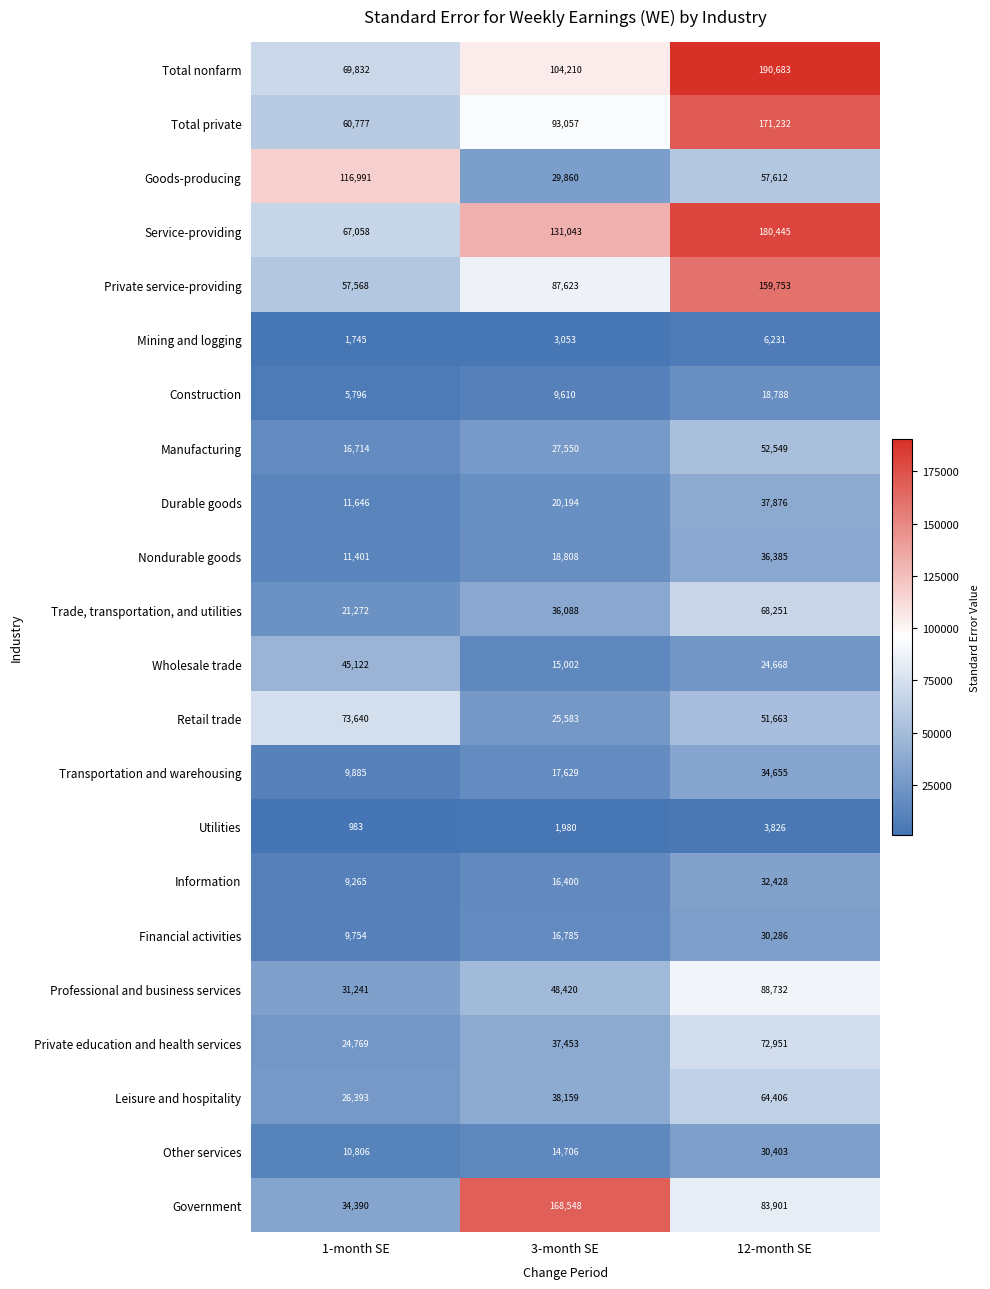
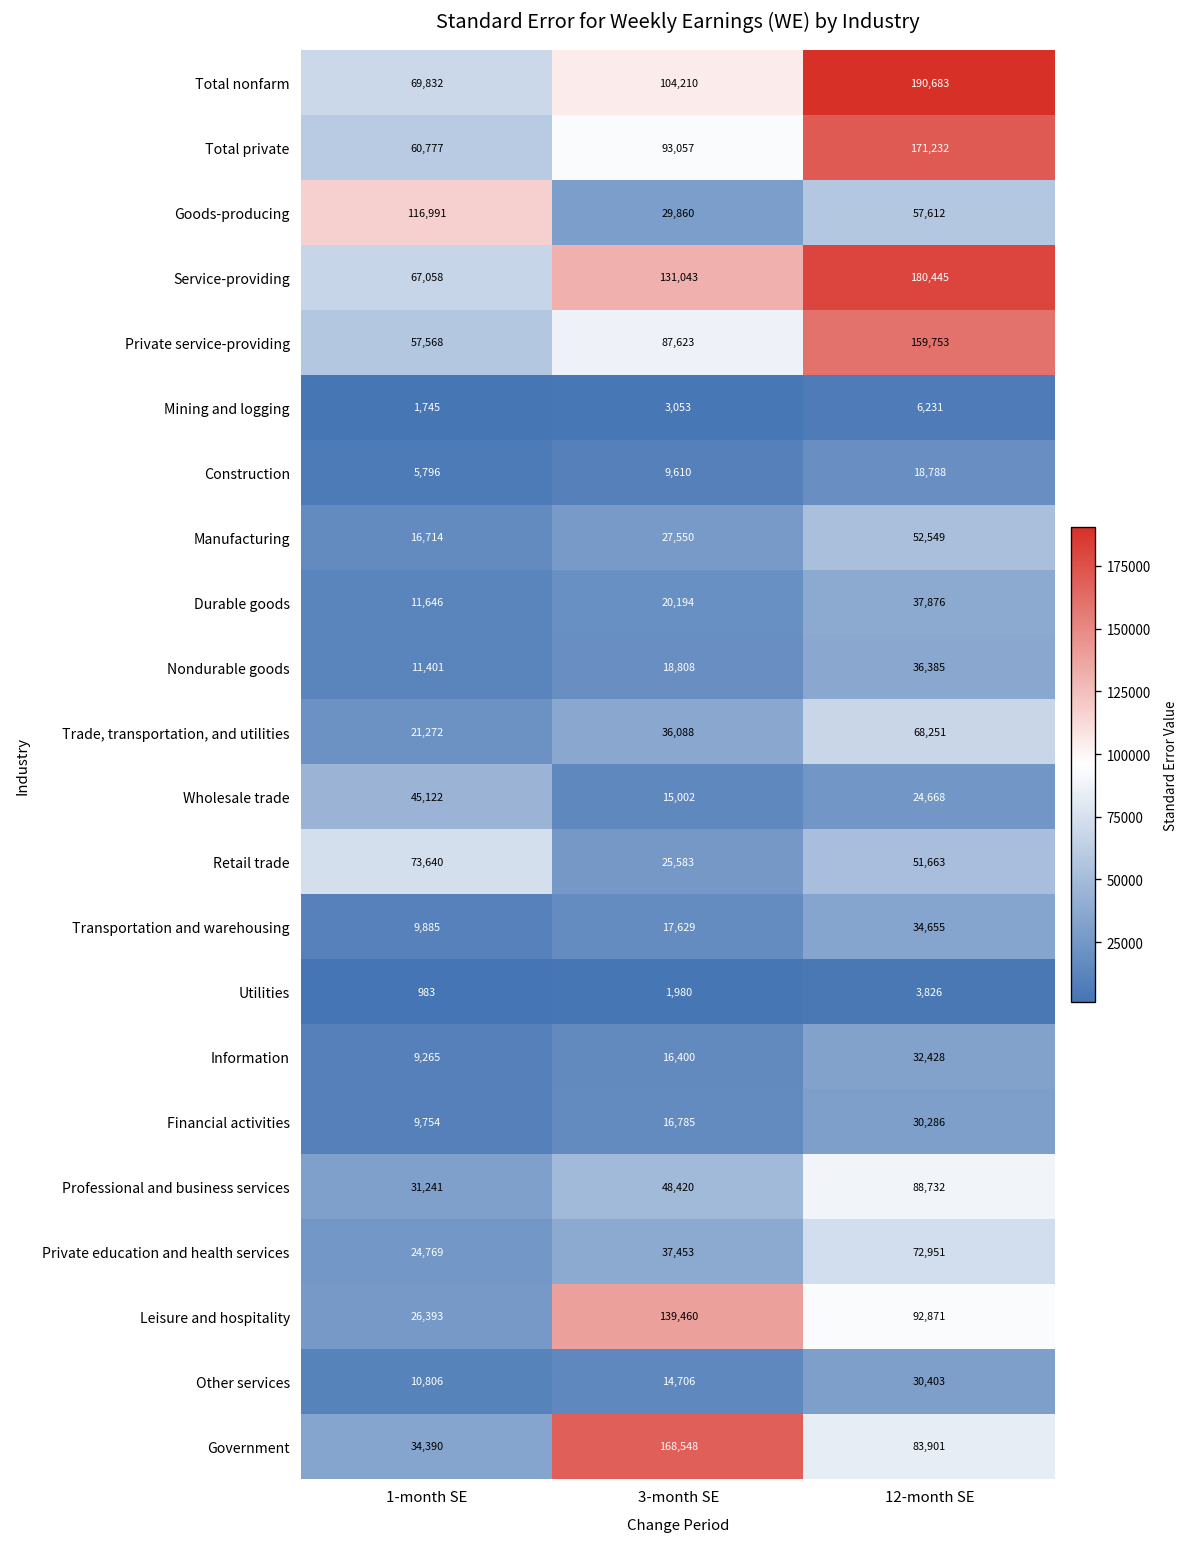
  {
    "Total nonfarm": {
      "1-month SE": "69,832",
      "3-month SE": "104,210",
      "12-month SE": "190,683"
    },
    "Total private": {
      "1-month SE": "60,777",
      "3-month SE": "93,057",
      "12-month SE": "171,232"
    },
    "Goods-producing": {
      "1-month SE": "116,991",
      "3-month SE": "29,860",
      "12-month SE": "57,612"
    },
    "Service-providing": {
      "1-month SE": "67,058",
      "3-month SE": "131,043",
      "12-month SE": "180,445"
    },
    "Private service-providing": {
      "1-month SE": "57,568",
      "3-month SE": "87,623",
      "12-month SE": "159,753"
    },
    "Mining and logging": {
      "1-month SE": "1,745",
      "3-month SE": "3,053",
      "12-month SE": "6,231"
    },
    "Construction": {
      "1-month SE": "5,796",
      "3-month SE": "9,610",
      "12-month SE": "18,788"
    },
    "Manufacturing": {
      "1-month SE": "16,714",
      "3-month SE": "27,550",
      "12-month SE": "52,549"
    },
    "Durable goods": {
      "1-month SE": "11,646",
      "3-month SE": "20,194",
      "12-month SE": "37,876"
    },
    "Nondurable goods": {
      "1-month SE": "11,401",
      "3-month SE": "18,808",
      "12-month SE": "36,385"
    },
    "Trade, transportation, and utilities": {
      "1-month SE": "21,272",
      "3-month SE": "36,088",
      "12-month SE": "68,251"
    },
    "Wholesale trade": {
      "1-month SE": "45,122",
      "3-month SE": "15,002",
      "12-month SE": "24,668"
    },
    "Retail trade": {
      "1-month SE": "73,640",
      "3-month SE": "25,583",
      "12-month SE": "51,663"
    },
    "Transportation and warehousing": {
      "1-month SE": "9,885",
      "3-month SE": "17,629",
      "12-month SE": "34,655"
    },
    "Utilities": {
      "1-month SE": "983",
      "3-month SE": "1,980",
      "12-month SE": "3,826"
    },
    "Information": {
      "1-month SE": "9,265",
      "3-month SE": "16,400",
      "12-month SE": "32,428"
    },
    "Financial activities": {
      "1-month SE": "9,754",
      "3-month SE": "16,785",
      "12-month SE": "30,286"
    },
    "Professional and business services": {
      "1-month SE": "31,241",
      "3-month SE": "48,420",
      "12-month SE": "88,732"
    },
    "Private education and health services": {
      "1-month SE": "24,769",
      "3-month SE": "37,453",
      "12-month SE": "72,951"
    },
    "Leisure and hospitality": {
      "1-month SE": "26,393",
-     "3-month SE": "38,159",
-     "12-month SE": "64,406"
+     "3-month SE": "139,460",
+     "12-month SE": "92,871"
    },
    "Other services": {
      "1-month SE": "10,806",
      "3-month SE": "14,706",
      "12-month SE": "30,403"
    },
    "Government": {
      "1-month SE": "34,390",
      "3-month SE": "168,548",
      "12-month SE": "83,901"
    }
  }
